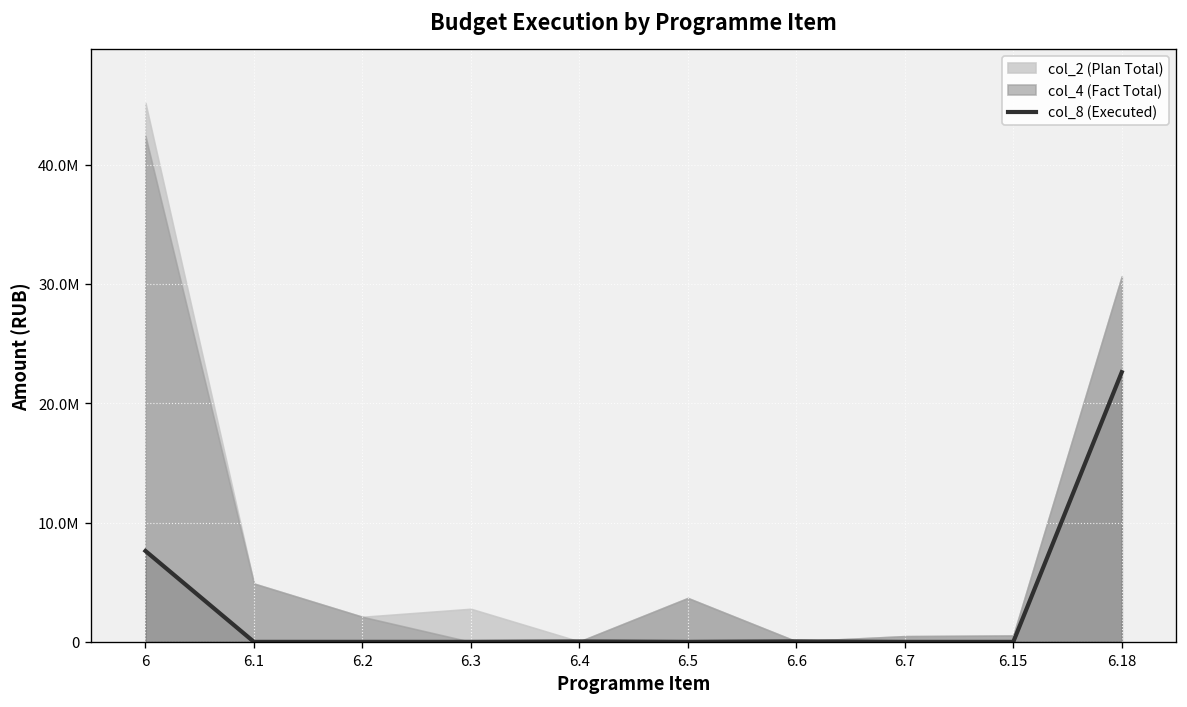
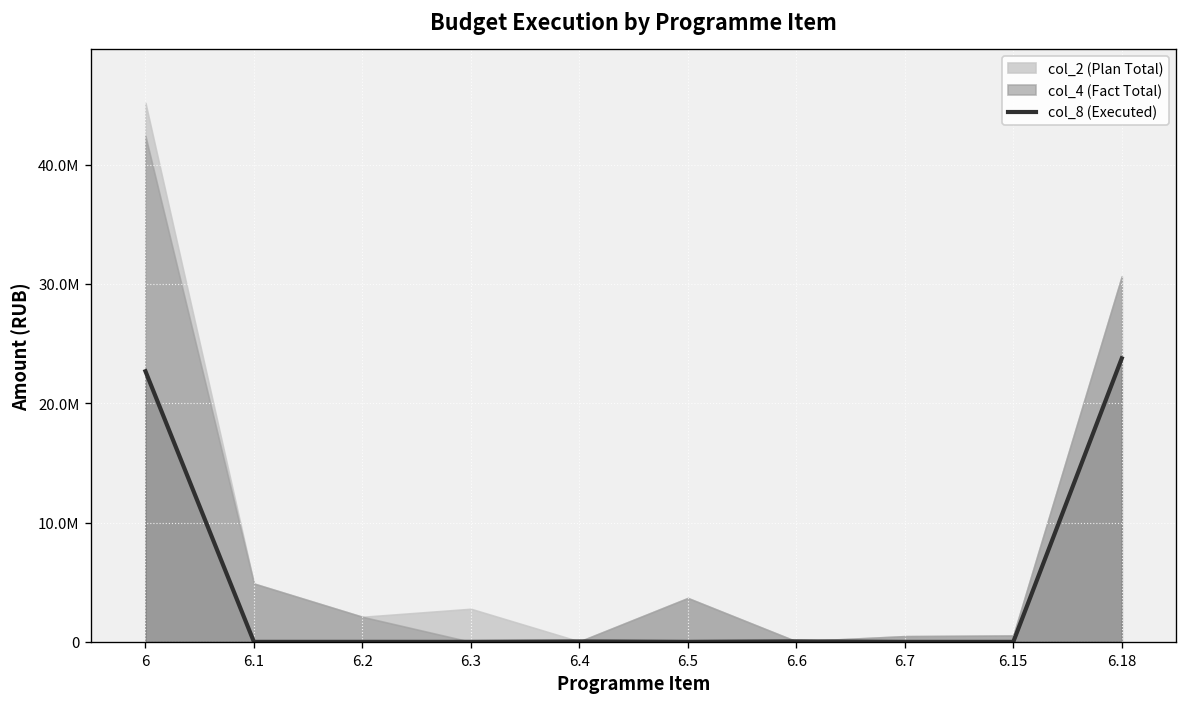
  {
    "col_8 (Executed)": {
-     "6": 8000000,
+     "6": 23000000,
      "6.1": 0,
      "6.2": 0,
      "6.5": 0,
      "6.7": 0,
      "6.15": 0,
-     "6.18": 23000000
+     "6.18": 24000000
    }
  }
